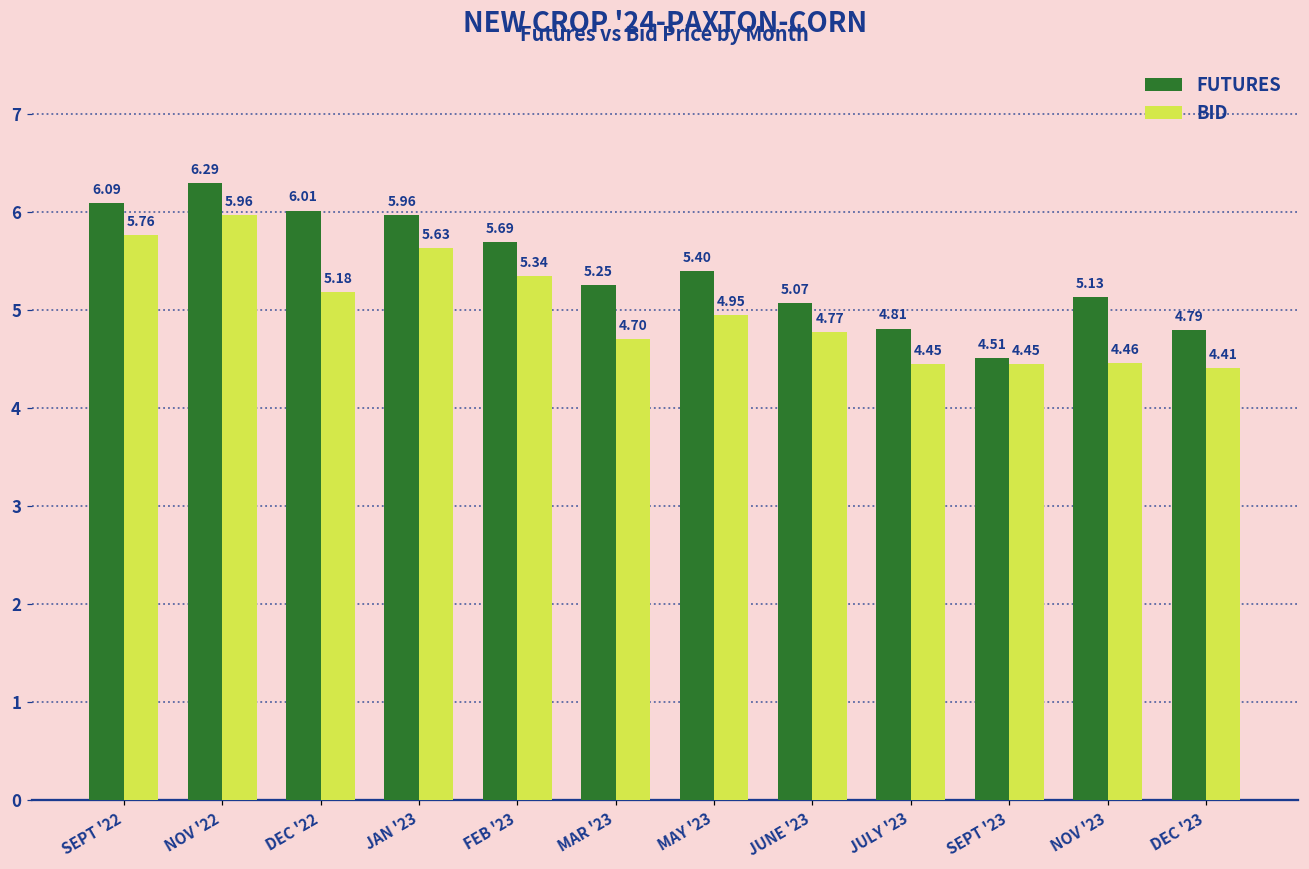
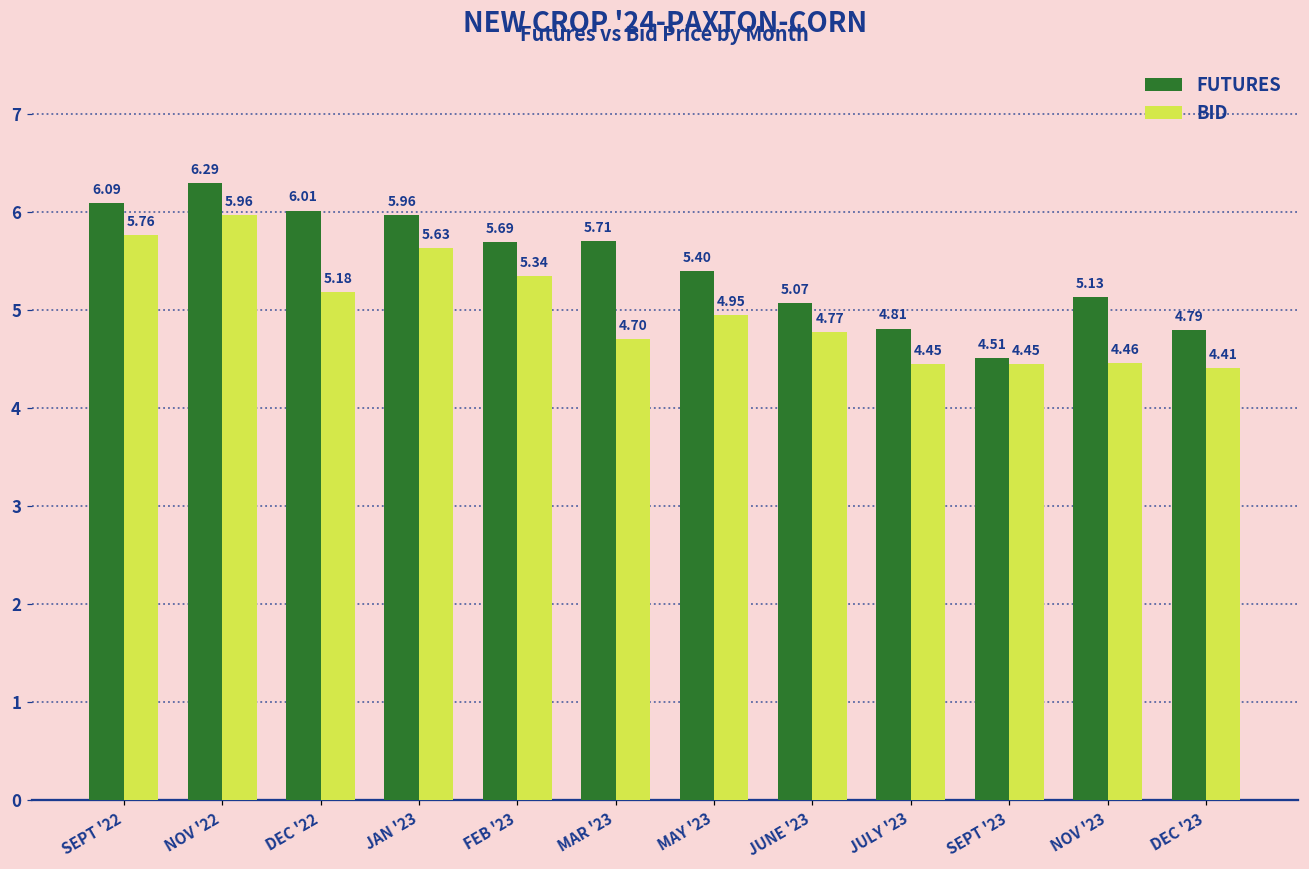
  {
    "FUTURES": {
      "SEPT '22": 6.09,
      "NOV '22": 6.29,
      "DEC '22": 6.01,
      "JAN '23": 5.96,
      "FEB '23": 5.69,
-     "MAR '23": 5.25,
+     "MAR '23": 5.71,
      "MAY '23": 5.40,
      "JUNE '23": 5.07,
      "JULY '23": 4.81,
      "SEPT '23": 4.51,
      "NOV '23": 5.13,
      "DEC '23": 4.79
    },
    "BID": {
      "SEPT '22": 5.76,
      "NOV '22": 5.96,
      "DEC '22": 5.18,
      "JAN '23": 5.63,
      "FEB '23": 5.34,
      "MAR '23": 4.70,
      "MAY '23": 4.95,
      "JUNE '23": 4.77,
      "JULY '23": 4.45,
      "SEPT '23": 4.45,
      "NOV '23": 4.46,
      "DEC '23": 4.41
    }
  }
